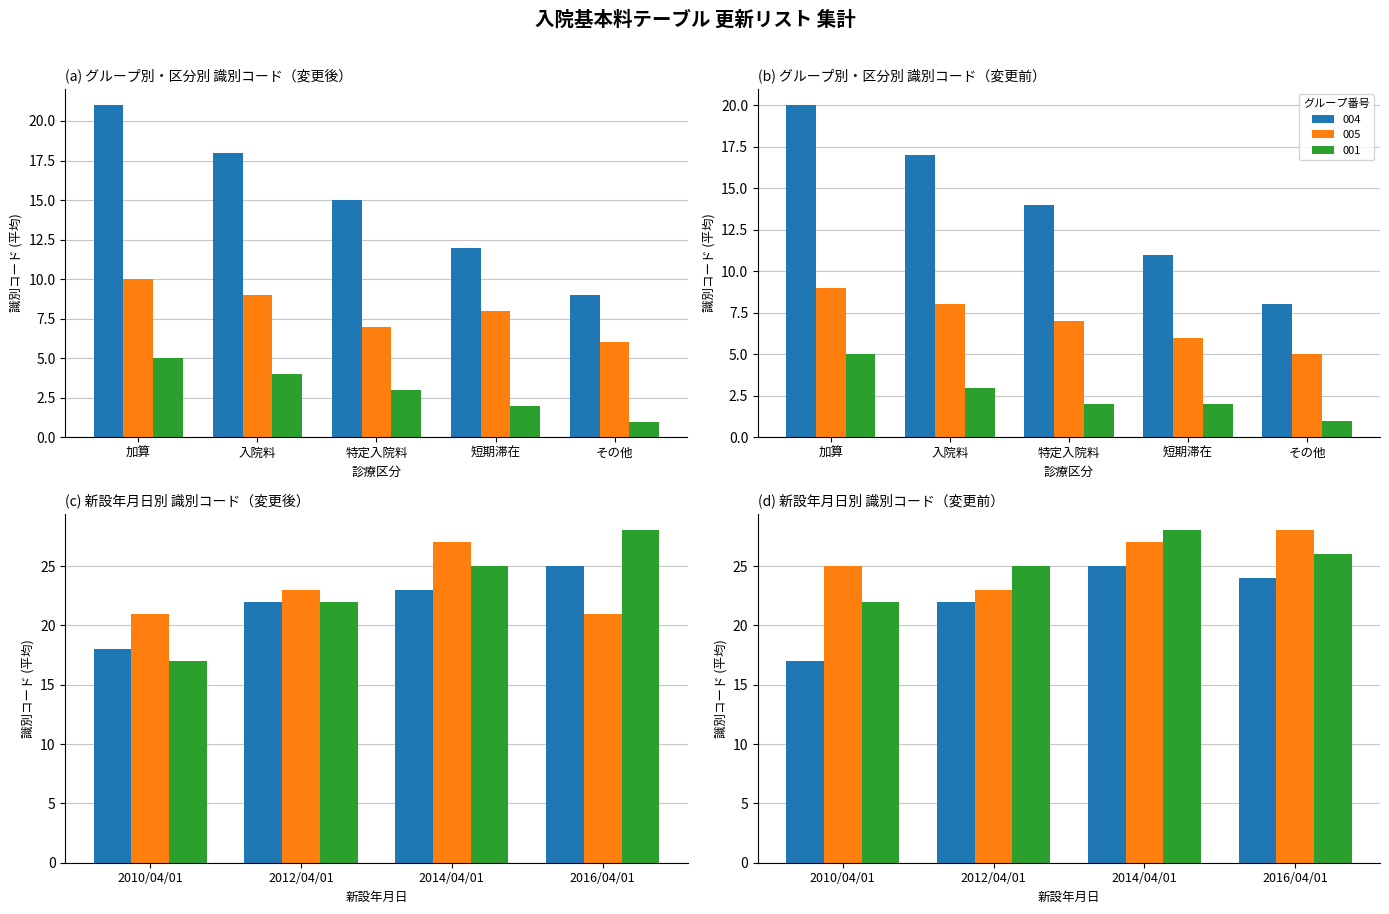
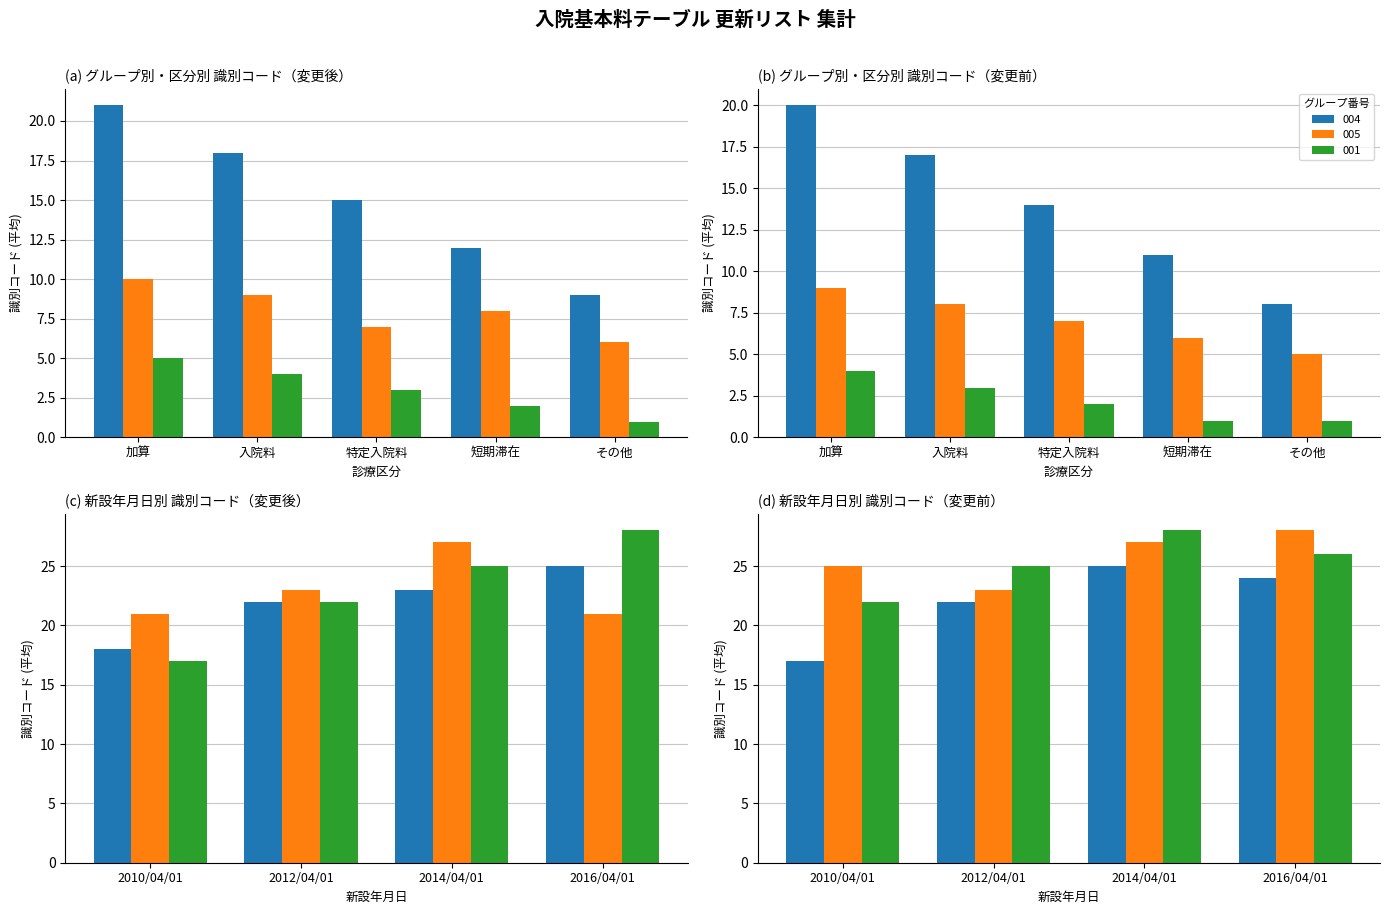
  {
    "(a) グループ別・区分別 識別コード（変更後）": {
      "004": {
        "加算": 21.0,
        "入院料": 18.0,
        "特定入院料": 15.0,
        "短期滞在": 12.0,
        "その他": 9.0
      },
      "005": {
        "加算": 10.0,
        "入院料": 9.0,
        "特定入院料": 7.0,
        "短期滞在": 8.0,
        "その他": 6.0
      },
      "001": {
        "加算": 5.0,
        "入院料": 4.0,
        "特定入院料": 3.0,
        "短期滞在": 2.0,
        "その他": 1.0
      }
    },
    "(b) グループ別・区分別 識別コード（変更前）": {
      "004": {
        "加算": 20,
        "入院料": 17,
        "特定入院料": 14,
        "短期滞在": 11,
        "その他": 8
      },
      "005": {
        "加算": 9,
        "入院料": 8,
        "特定入院料": 7,
        "短期滞在": 6,
        "その他": 5
      },
      "001": {
-       "加算": 5,
+       "加算": 4,
        "入院料": 3,
        "特定入院料": 2,
-       "短期滞在": 2,
+       "短期滞在": 1,
        "その他": 1
      }
    },
    "(c) 新設年月日別 識別コード（変更後）": {
      "004": {
        "2010/04/01": 18.0,
        "2012/04/01": 22.0,
        "2014/04/01": 23.0,
        "2016/04/01": 25.0
      },
      "005": {
        "2010/04/01": 21.0,
        "2012/04/01": 23.0,
        "2014/04/01": 27.0,
        "2016/04/01": 21.0
      },
      "001": {
        "2010/04/01": 17.0,
        "2012/04/01": 22.0,
        "2014/04/01": 25.0,
        "2016/04/01": 28.0
      }
    },
    "(d) 新設年月日別 識別コード（変更前）": {
      "004": {
        "2010/04/01": 17.0,
        "2012/04/01": 22.0,
        "2014/04/01": 25.0,
        "2016/04/01": 24.0
      },
      "005": {
        "2010/04/01": 25.0,
        "2012/04/01": 23.0,
        "2014/04/01": 27.0,
        "2016/04/01": 28.0
      },
      "001": {
        "2010/04/01": 22.0,
        "2012/04/01": 25.0,
        "2014/04/01": 28.0,
        "2016/04/01": 26.0
      }
    }
  }
